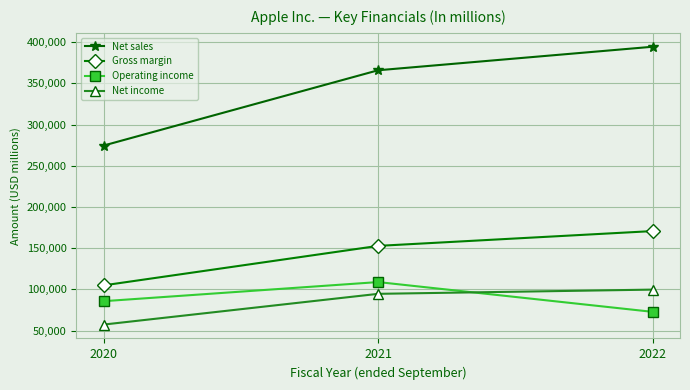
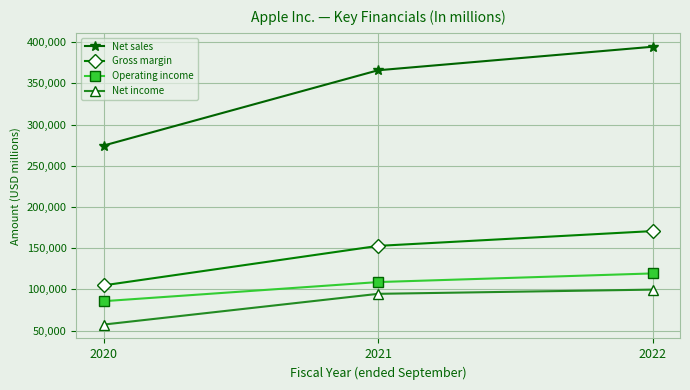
  {
    "Operating income": {
      "2020": "90,000",
      "2021": "110,000",
-     "2022": "70,000"
+     "2022": "120,000"
    }
  }
